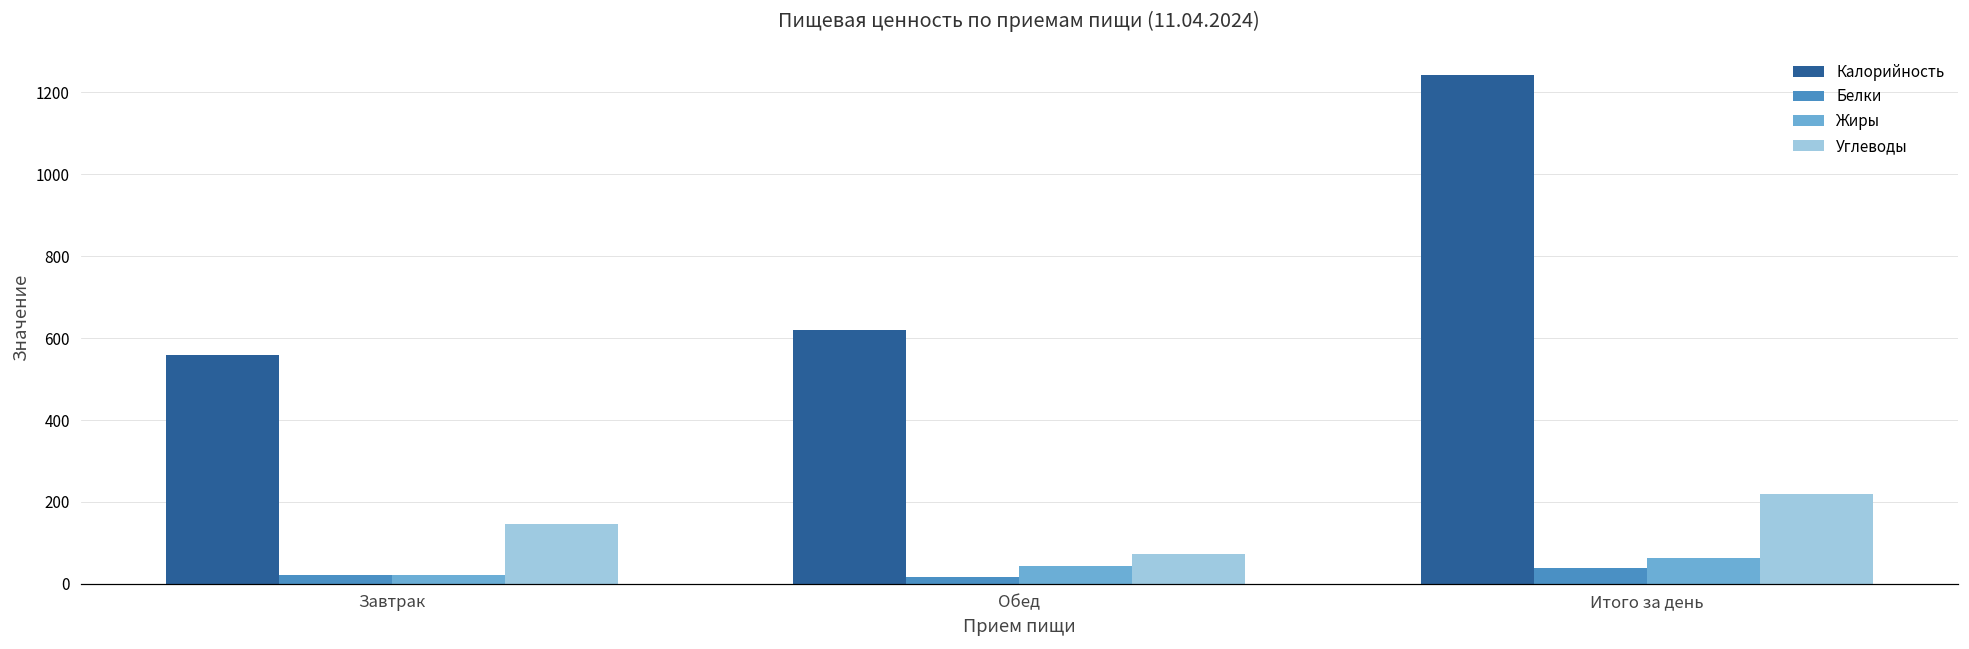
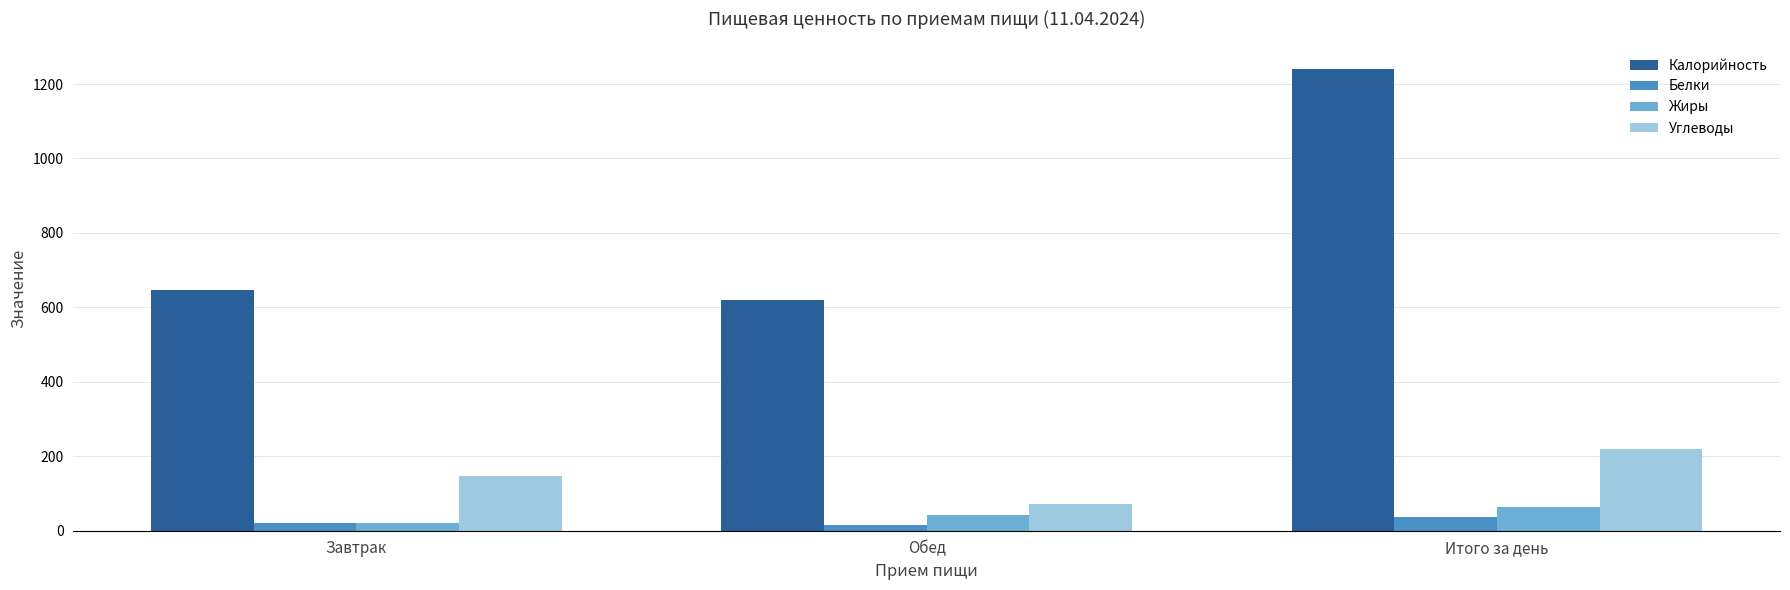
  {
    "Калорийность": {
-     "Завтрак": 560,
+     "Завтрак": 650,
      "Обед": 620,
      "Итого за день": 1240
    }
  }
